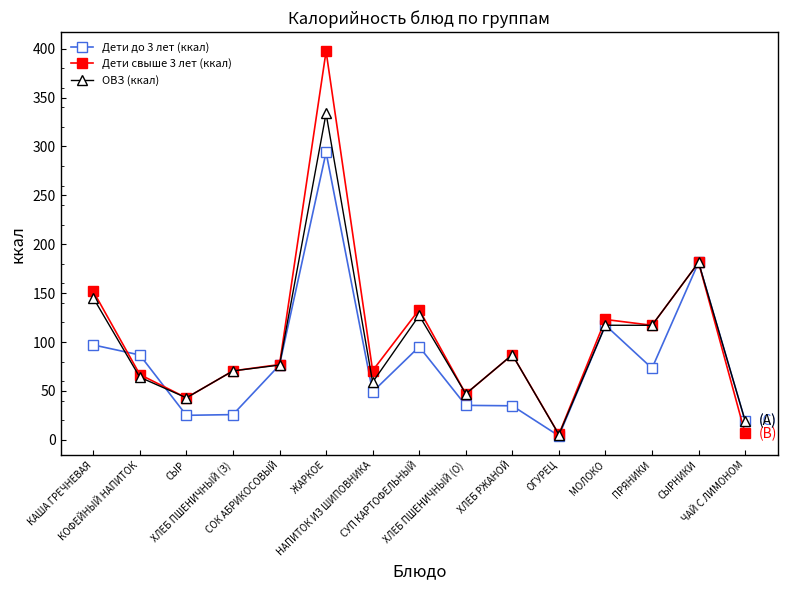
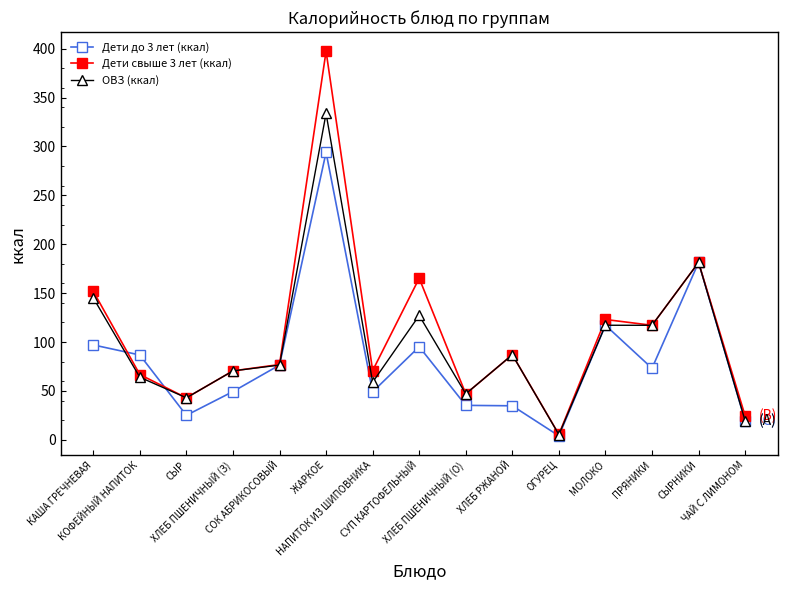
  {
    "Дети до 3 лет (ккал)": {
      "КАША ГРЕЧНЕВАЯ": 100,
      "КОФЕЙНЫЙ НАПИТОК": 90,
      "СЫР": 30,
-     "ХЛЕБ ПШЕНИЧНЫЙ (З)": 30,
+     "ХЛЕБ ПШЕНИЧНЫЙ (З)": 50,
      "ЖАРКОЕ": 290,
      "НАПИТОК ИЗ ШИПОВНИКА": 50,
      "СУП КАРТОФЕЛЬНЫЙ": 100,
      "ХЛЕБ ПШЕНИЧНЫЙ (О)": 40,
      "ХЛЕБ РЖАНОЙ": 30,
      "ПРЯНИКИ": 70
    },
    "Дети свыше 3 лет (ккал)": {
      "КАША ГРЕЧНЕВАЯ": 150,
      "КОФЕЙНЫЙ НАПИТОК": 70,
      "ЖАРКОЕ": 400,
      "НАПИТОК ИЗ ШИПОВНИКА": 70,
-     "СУП КАРТОФЕЛЬНЫЙ": 130,
+     "СУП КАРТОФЕЛЬНЫЙ": 170,
      "МОЛОКО": 120,
-     "ЧАЙ С ЛИМОНОМ": 10
+     "ЧАЙ С ЛИМОНОМ": 20
    },
    "ОВЗ (ккал)": {
      "КАША ГРЕЧНЕВАЯ": 150,
      "КОФЕЙНЫЙ НАПИТОК": 60,
      "ЖАРКОЕ": 330,
      "НАПИТОК ИЗ ШИПОВНИКА": 60,
      "СУП КАРТОФЕЛЬНЫЙ": 130
    }
  }
